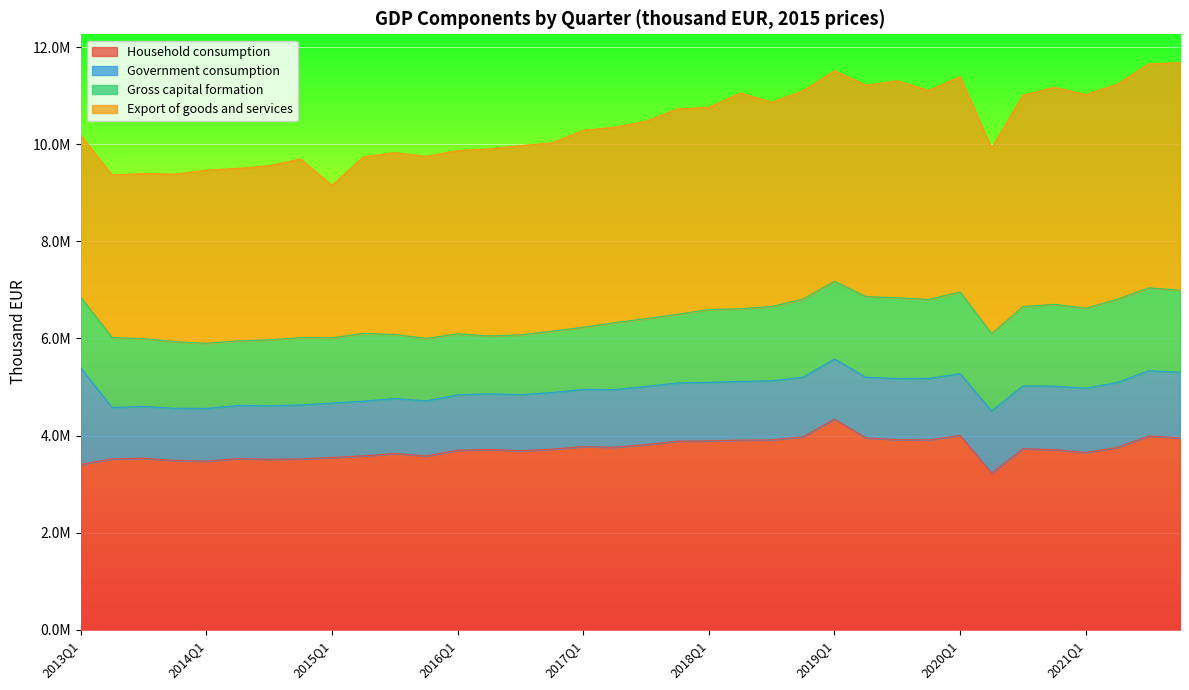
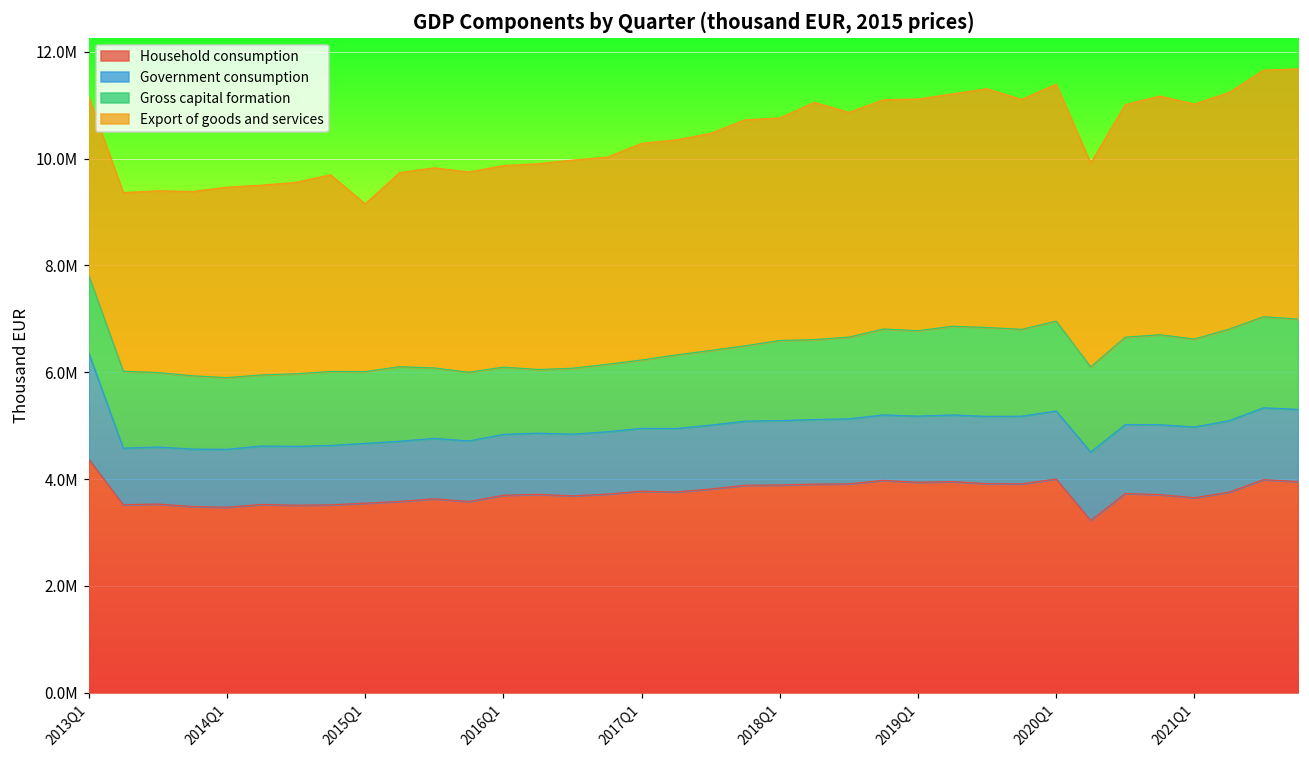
  {
    "Household consumption": {
-     "2013Q1": 3400000,
+     "2013Q1": 4400000,
      "2014Q1": 3500000,
      "2015Q1": 3500000,
      "2016Q1": 3700000,
      "2017Q1": 3800000,
      "2018Q1": 3900000,
-     "2019Q1": 4300000,
+     "2019Q1": 3900000,
      "2020Q1": 4000000,
      "2021Q1": 3700000
    },
    "Government consumption": {
      "2013Q1": 2000000,
      "2014Q1": 1100000,
      "2015Q1": 1100000,
      "2016Q1": 1100000,
      "2017Q1": 1200000,
      "2018Q1": 1200000,
      "2019Q1": 1200000,
      "2020Q1": 1300000,
      "2021Q1": 1300000
    },
    "Gross capital formation": {
      "2013Q1": 1500000,
      "2014Q1": 1300000,
      "2015Q1": 1300000,
      "2016Q1": 1300000,
      "2017Q1": 1300000,
      "2018Q1": 1500000,
      "2019Q1": 1600000,
      "2020Q1": 1700000,
      "2021Q1": 1600000
    },
    "Export of goods and services": {
      "2013Q1": 3300000,
      "2014Q1": 3600000,
      "2015Q1": 3100000,
      "2016Q1": 3800000,
      "2017Q1": 4100000,
      "2018Q1": 4200000,
      "2019Q1": 4300000,
      "2020Q1": 4400000,
      "2021Q1": 4400000
    }
  }
